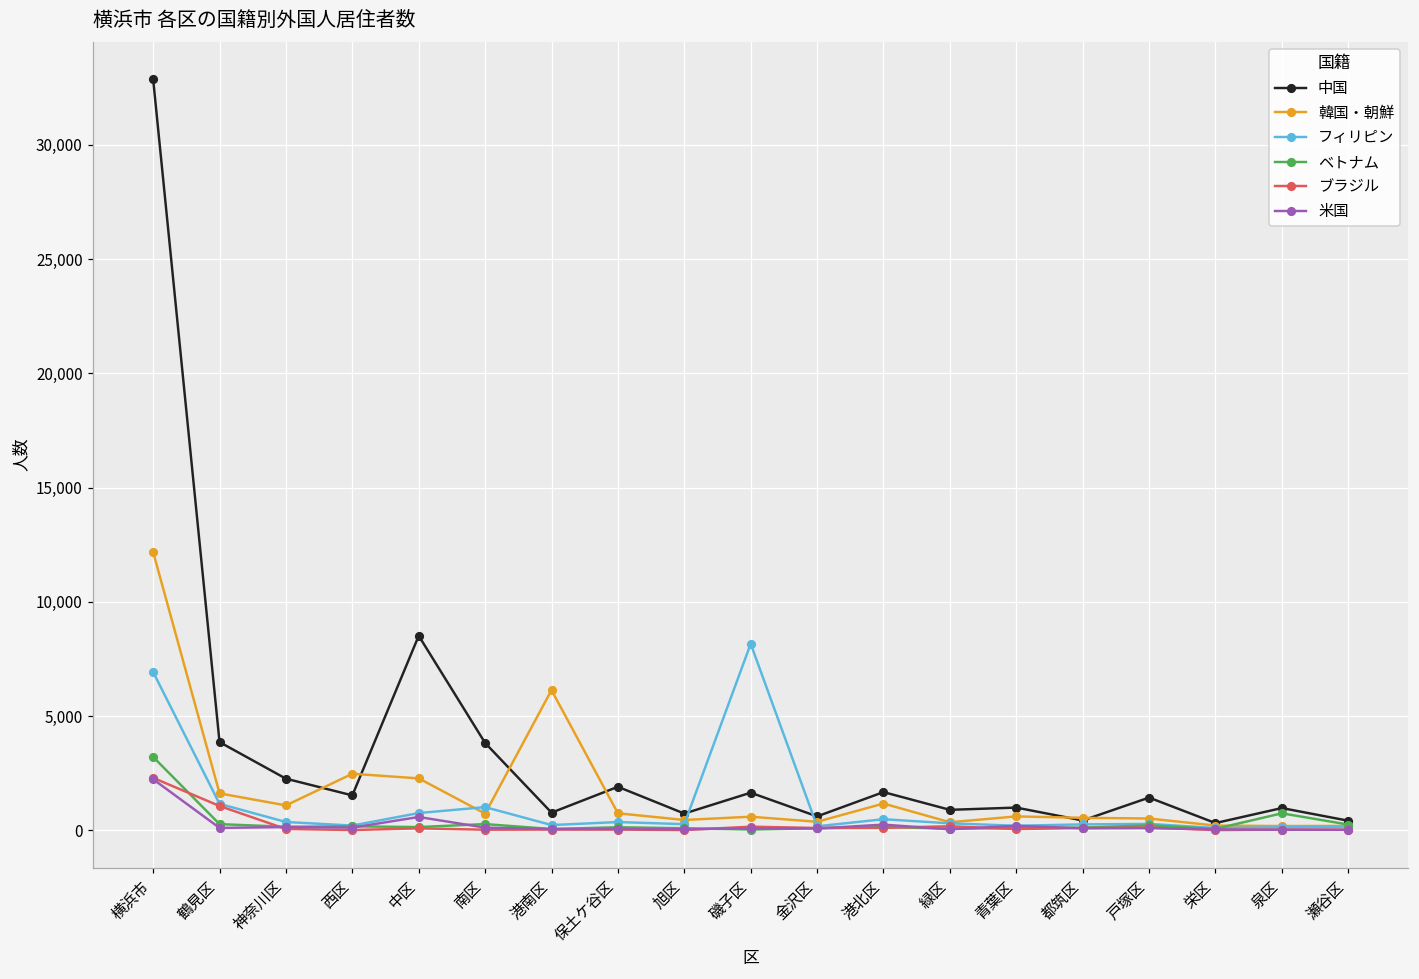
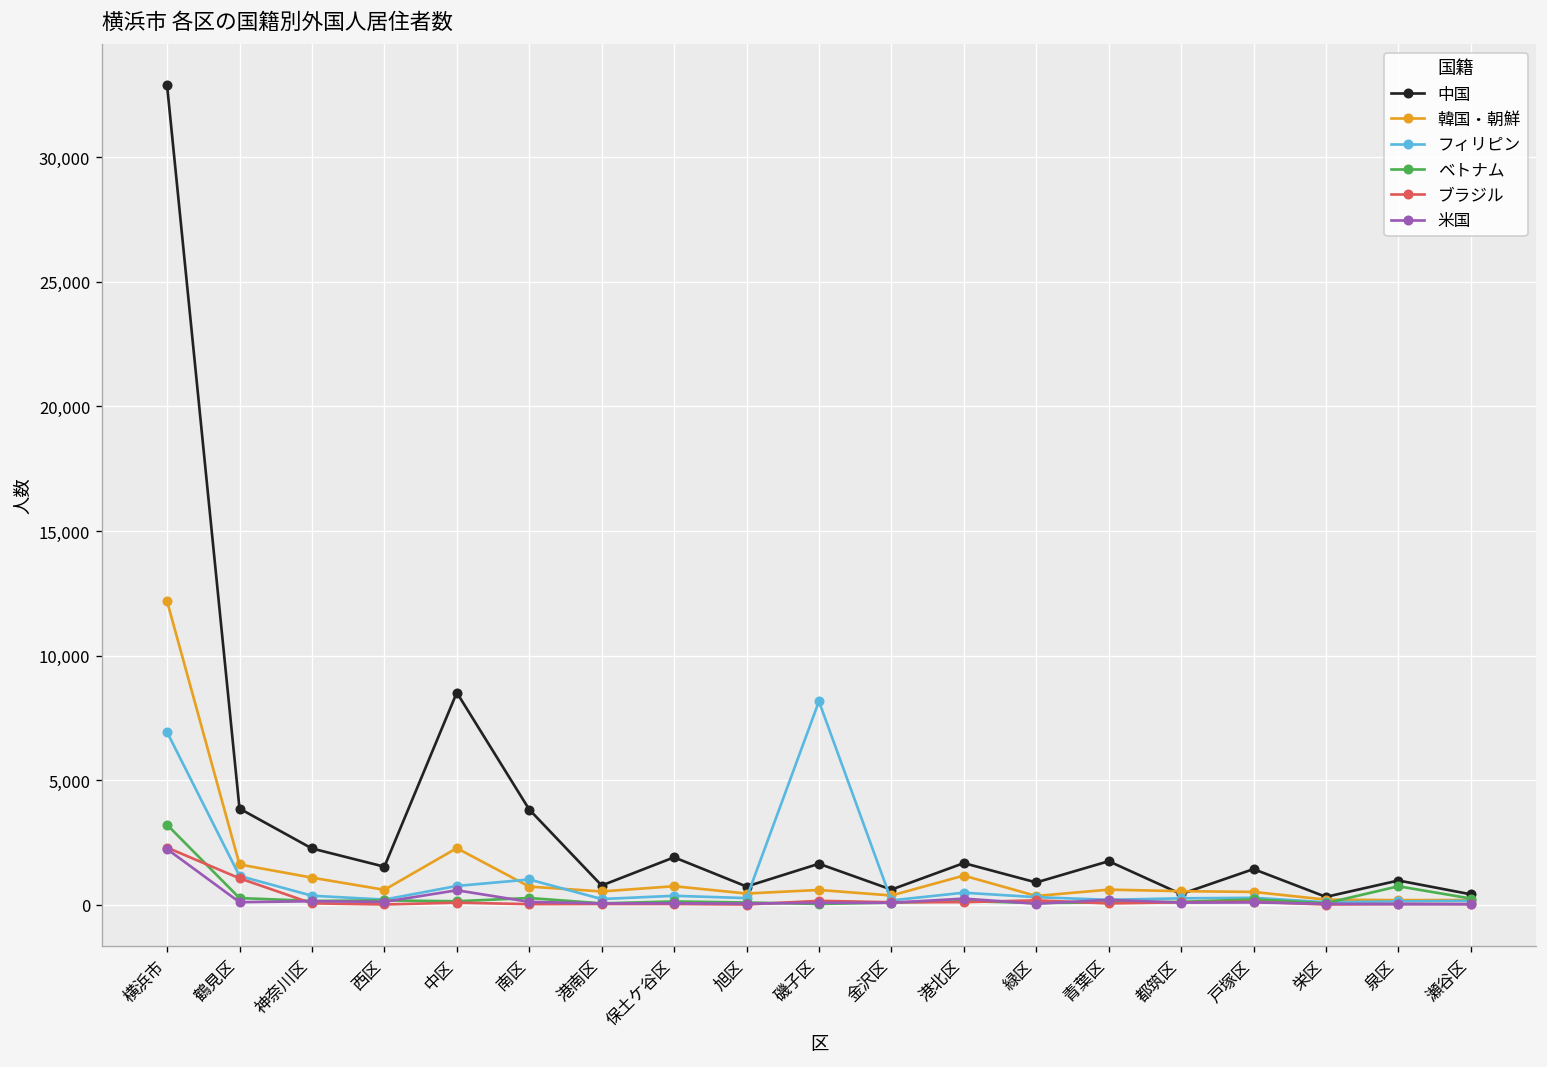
  {
    "中国": {
      "横浜市": "32,900",
      "鶴見区": "3,900",
      "神奈川区": "2,300",
      "西区": "1,500",
      "中区": "8,500",
      "南区": "3,800",
      "港南区": "800",
      "保土ケ谷区": "1,900",
      "旭区": "700",
      "磯子区": "1,700",
      "金沢区": "600",
      "港北区": "1,700",
      "緑区": "900",
-     "青葉区": "1,000",
+     "青葉区": "1,800",
      "戸塚区": "1,400",
      "泉区": "1,000",
      "瀬谷区": "400"
    },
    "韓国・朝鮮": {
      "横浜市": "12,200",
      "鶴見区": "1,600",
      "神奈川区": "1,100",
-     "西区": "2,500",
+     "西区": "600",
      "中区": "2,300",
      "南区": "700",
-     "港南区": "6,100",
+     "港南区": "500",
      "保土ケ谷区": "800",
      "旭区": "500",
      "磯子区": "600",
      "金沢区": "400",
      "港北区": "1,200",
      "青葉区": "600",
      "戸塚区": "500"
    },
    "フィリピン": {
      "横浜市": "6,900",
      "神奈川区": "400",
      "中区": "800",
      "南区": "1,000",
      "港南区": "200",
      "保土ケ谷区": "400",
      "旭区": "300",
      "磯子区": "8,200",
      "港北区": "500",
      "都筑区": "300"
    },
    "ベトナム": {
      "横浜市": "3,200",
      "鶴見区": "300",
      "南区": "300",
      "泉区": "700"
    },
    "米国": {
      "鶴見区": "100",
      "中区": "600"
    }
  }
